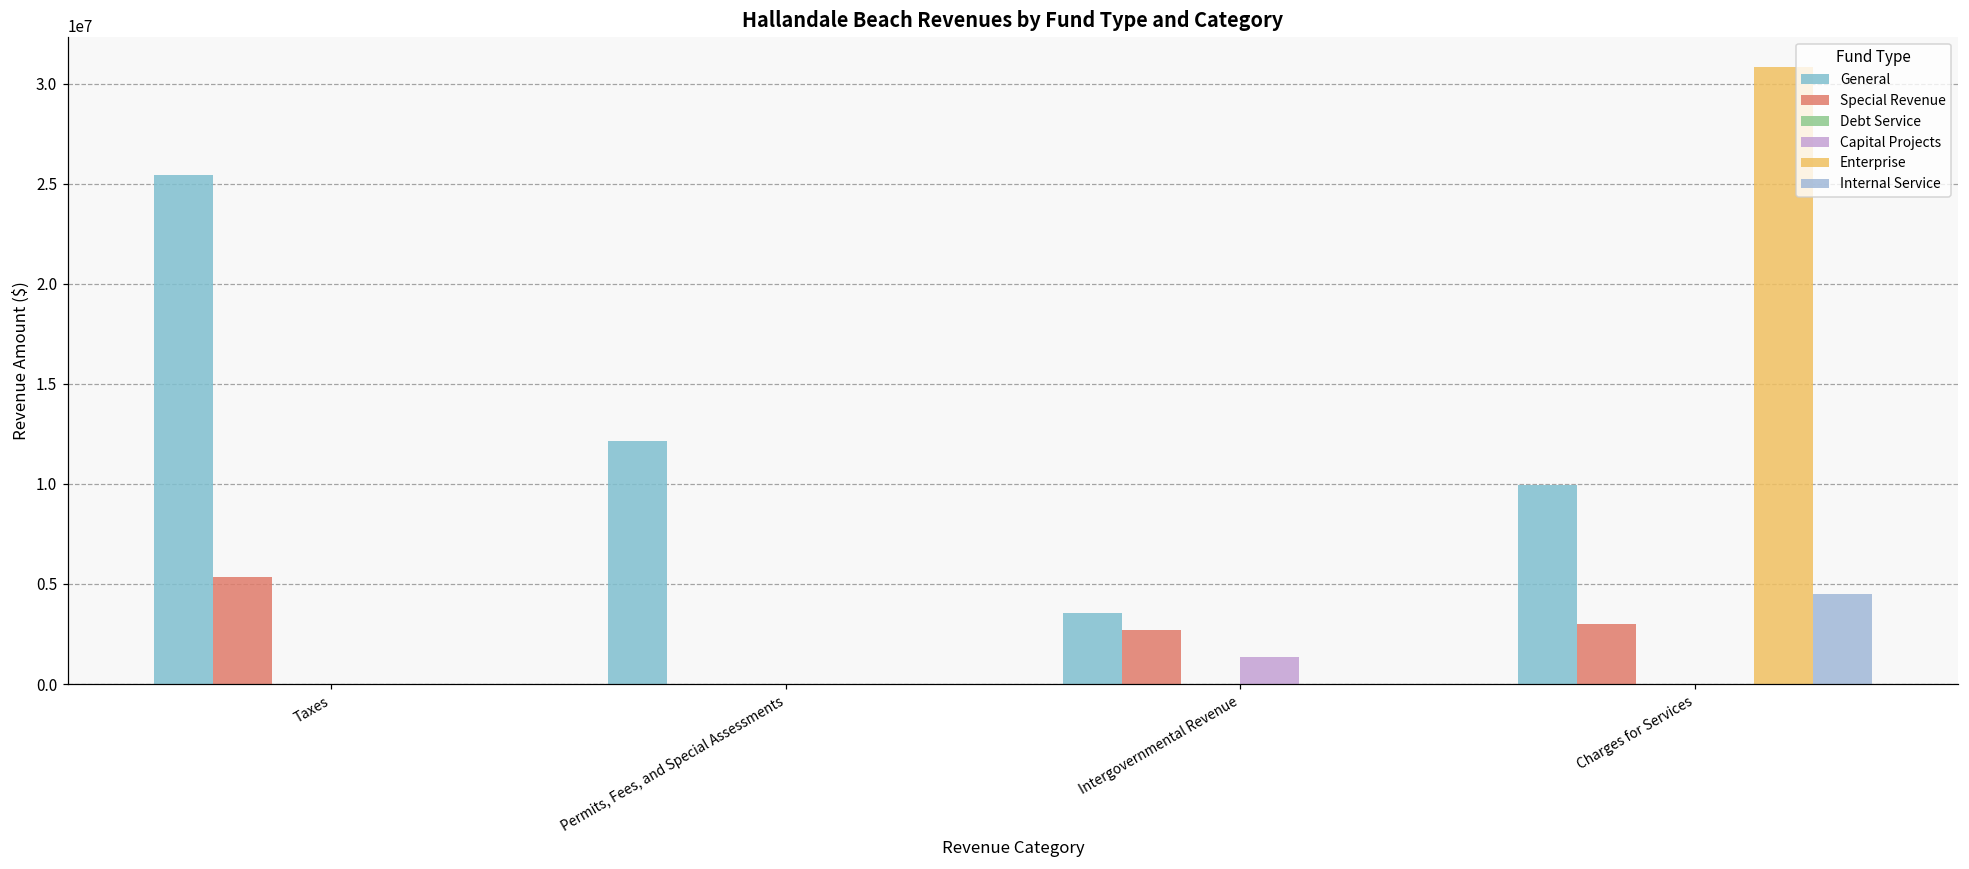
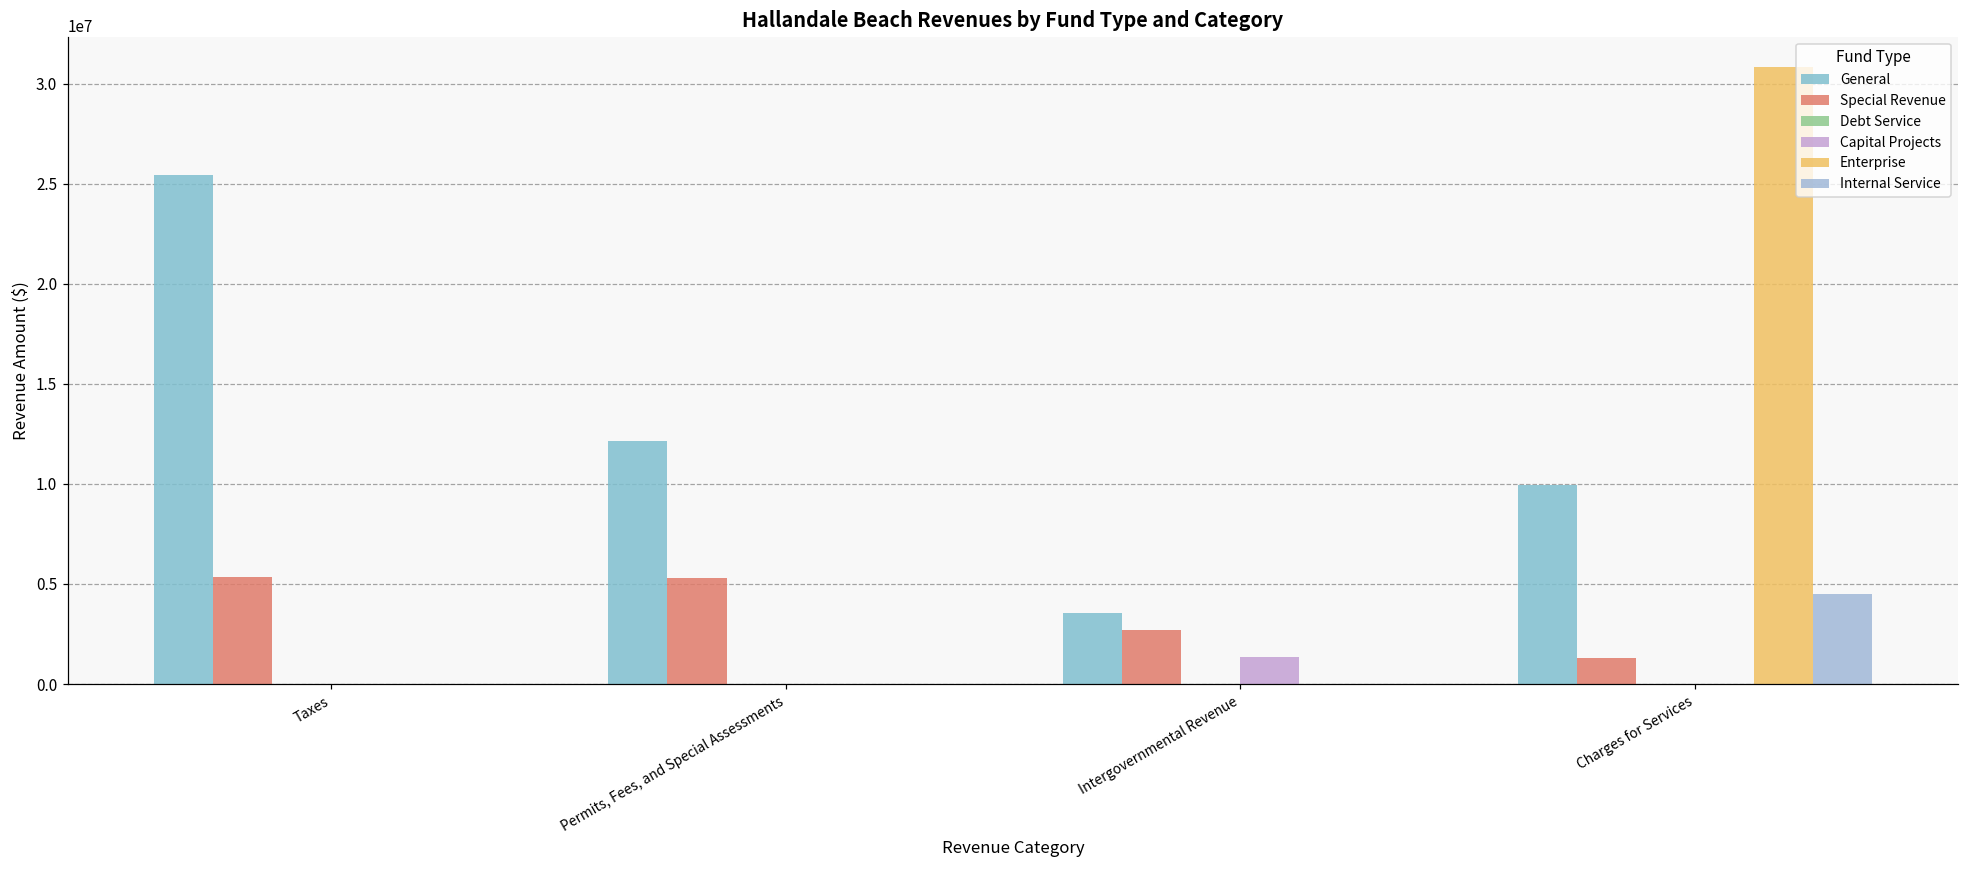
  {
    "Special Revenue": {
      "Taxes": 5300000,
-     "Permits, Fees, and Special Assessments": 0,
+     "Permits, Fees, and Special Assessments": 5300000,
      "Intergovernmental Revenue": 2700000,
-     "Charges for Services": 3000000
+     "Charges for Services": 1300000
    },
    "Debt Service": {
      "Taxes": 0,
      "Permits, Fees, and Special Assessments": 0,
      "Intergovernmental Revenue": 0,
      "Charges for Services": 0
    },
    "Enterprise": {
      "Taxes": 0,
      "Intergovernmental Revenue": 0,
      "Charges for Services": 30800000
    }
  }
